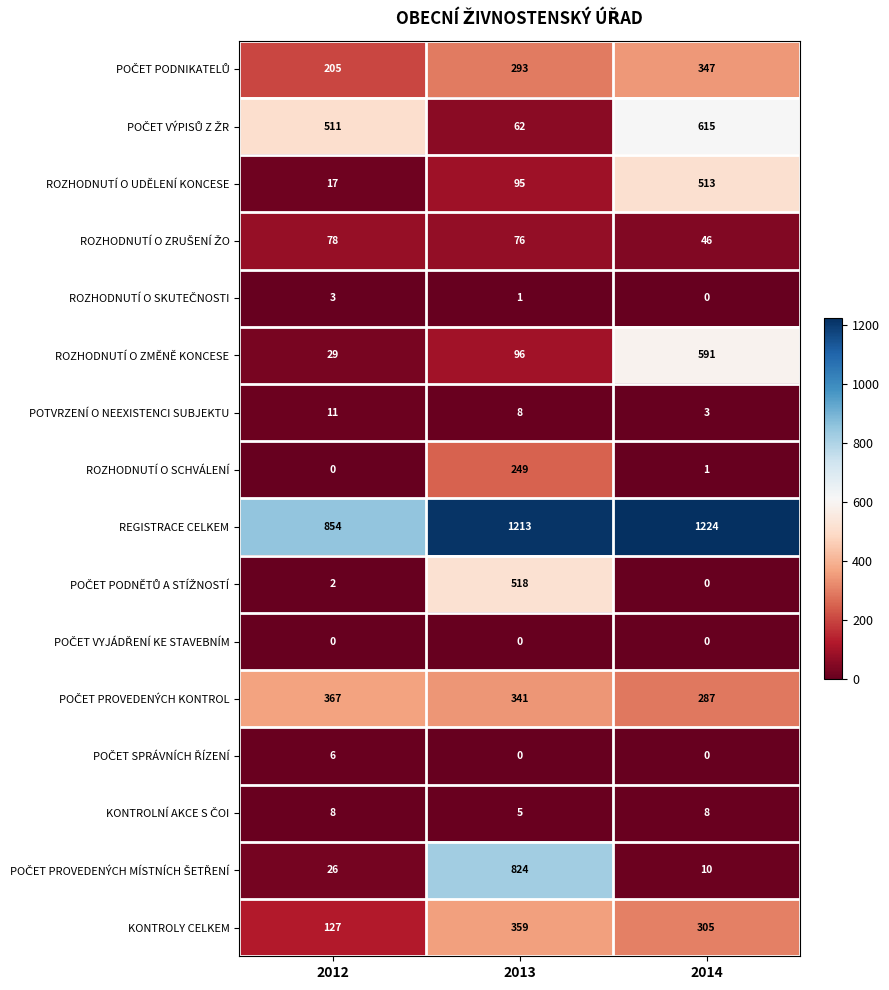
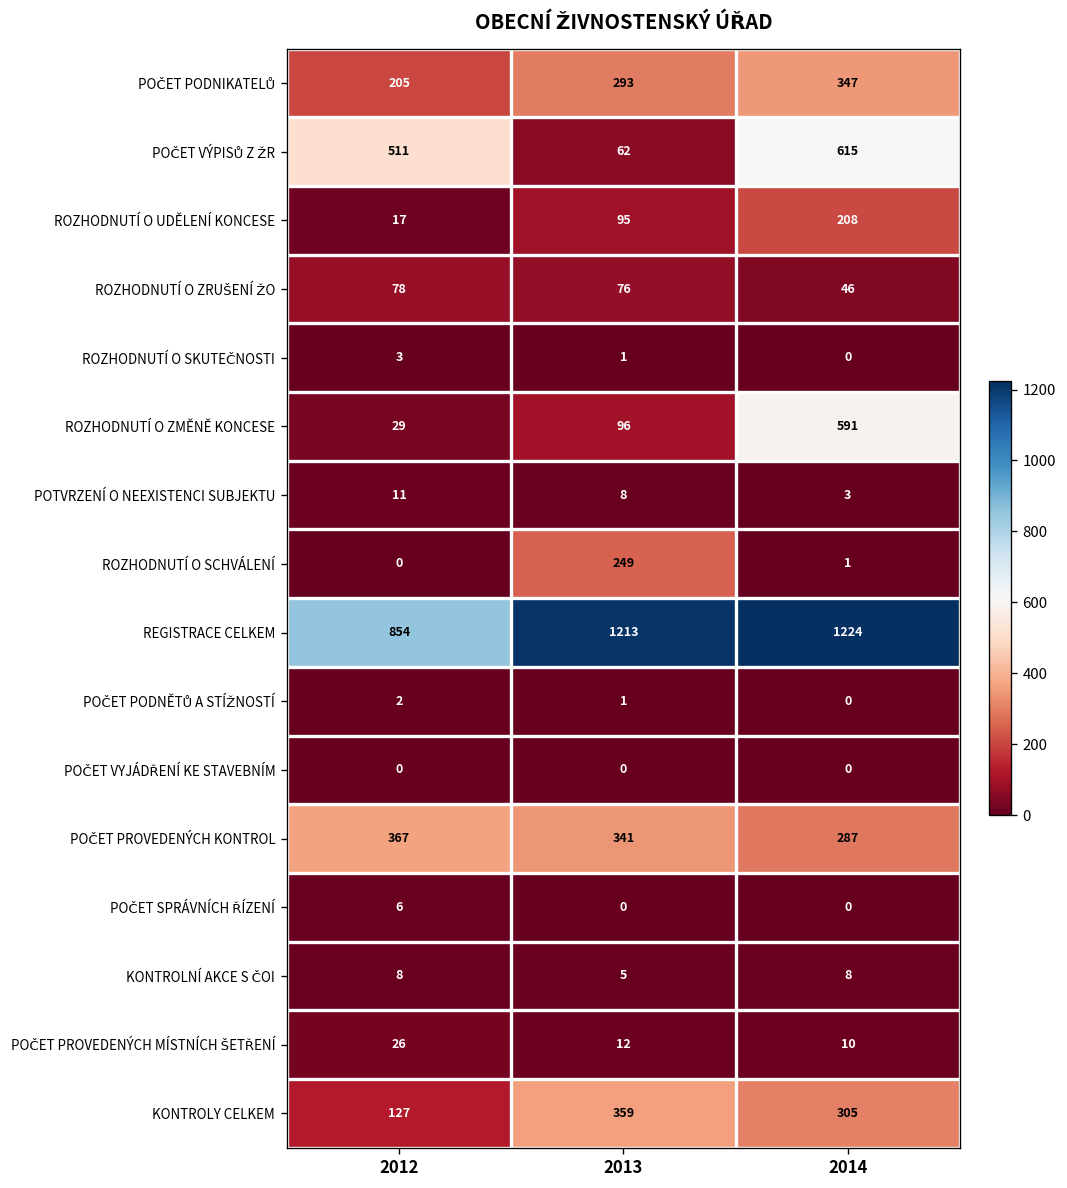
  {
    "POČET PODNIKATELŮ": {
      "2012": 205,
      "2013": 293,
      "2014": 347
    },
    "POČET VÝPISŮ Z ŽR": {
      "2012": 511,
      "2013": 62,
      "2014": 615
    },
    "ROZHODNUTÍ O UDĚLENÍ KONCESE": {
      "2012": 17,
      "2013": 95,
-     "2014": 513
+     "2014": 208
    },
    "ROZHODNUTÍ O ZRUŠENÍ ŽO": {
      "2012": 78,
      "2013": 76,
      "2014": 46
    },
    "ROZHODNUTÍ O SKUTEČNOSTI": {
      "2012": 3,
      "2013": 1,
      "2014": 0
    },
    "ROZHODNUTÍ O ZMĚNĚ KONCESE": {
      "2012": 29,
      "2013": 96,
      "2014": 591
    },
    "POTVRZENÍ O NEEXISTENCI SUBJEKTU": {
      "2012": 11,
      "2013": 8,
      "2014": 3
    },
    "ROZHODNUTÍ O SCHVÁLENÍ": {
      "2012": 0,
      "2013": 249,
      "2014": 1
    },
    "REGISTRACE CELKEM": {
      "2012": 854,
      "2013": 1213,
      "2014": 1224
    },
    "POČET PODNĚTŮ A STÍŽNOSTÍ": {
      "2012": 2,
-     "2013": 518,
+     "2013": 1,
      "2014": 0
    },
    "POČET VYJÁDŘENÍ KE STAVEBNÍM": {
      "2012": 0,
      "2013": 0,
      "2014": 0
    },
    "POČET PROVEDENÝCH KONTROL": {
      "2012": 367,
      "2013": 341,
      "2014": 287
    },
    "POČET SPRÁVNÍCH ŘÍZENÍ": {
      "2012": 6,
      "2013": 0,
      "2014": 0
    },
    "KONTROLNÍ AKCE S ČOI": {
      "2012": 8,
      "2013": 5,
      "2014": 8
    },
    "POČET PROVEDENÝCH MÍSTNÍCH ŠETŘENÍ": {
      "2012": 26,
-     "2013": 824,
+     "2013": 12,
      "2014": 10
    },
    "KONTROLY CELKEM": {
      "2012": 127,
      "2013": 359,
      "2014": 305
    }
  }
